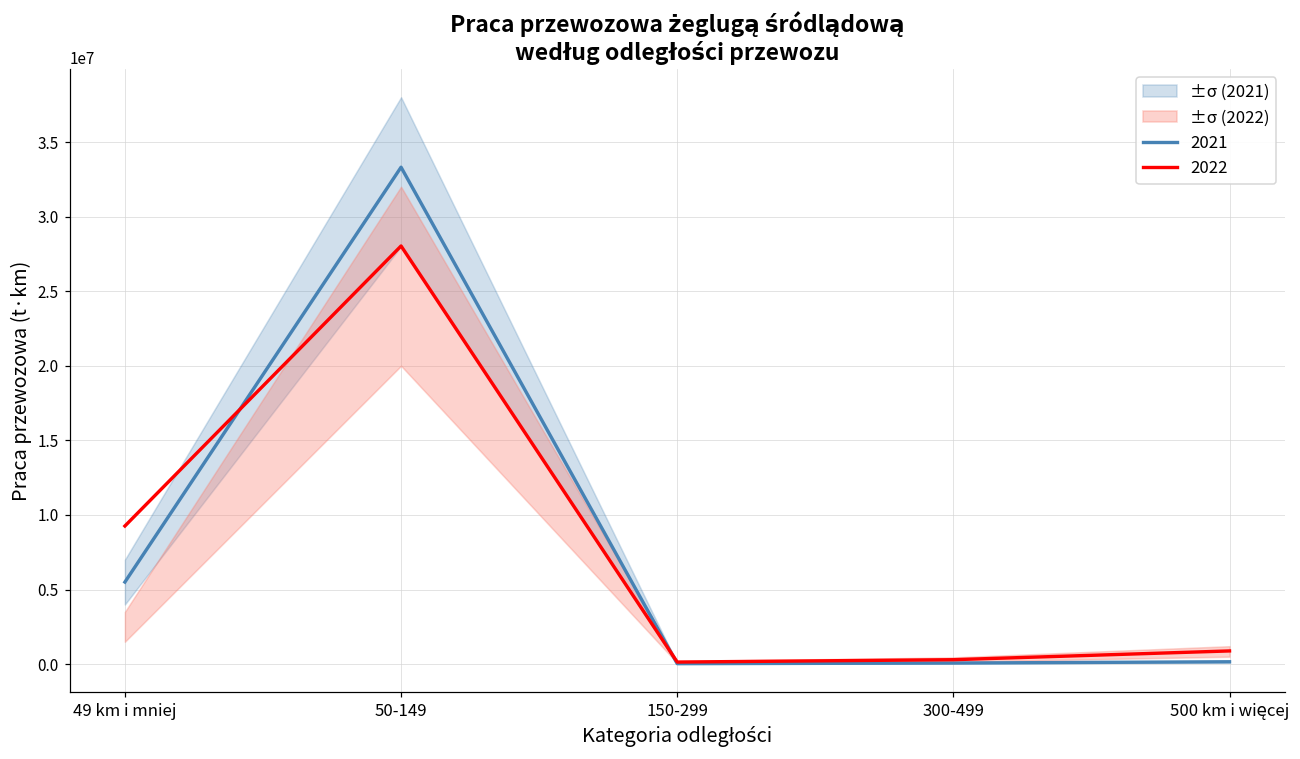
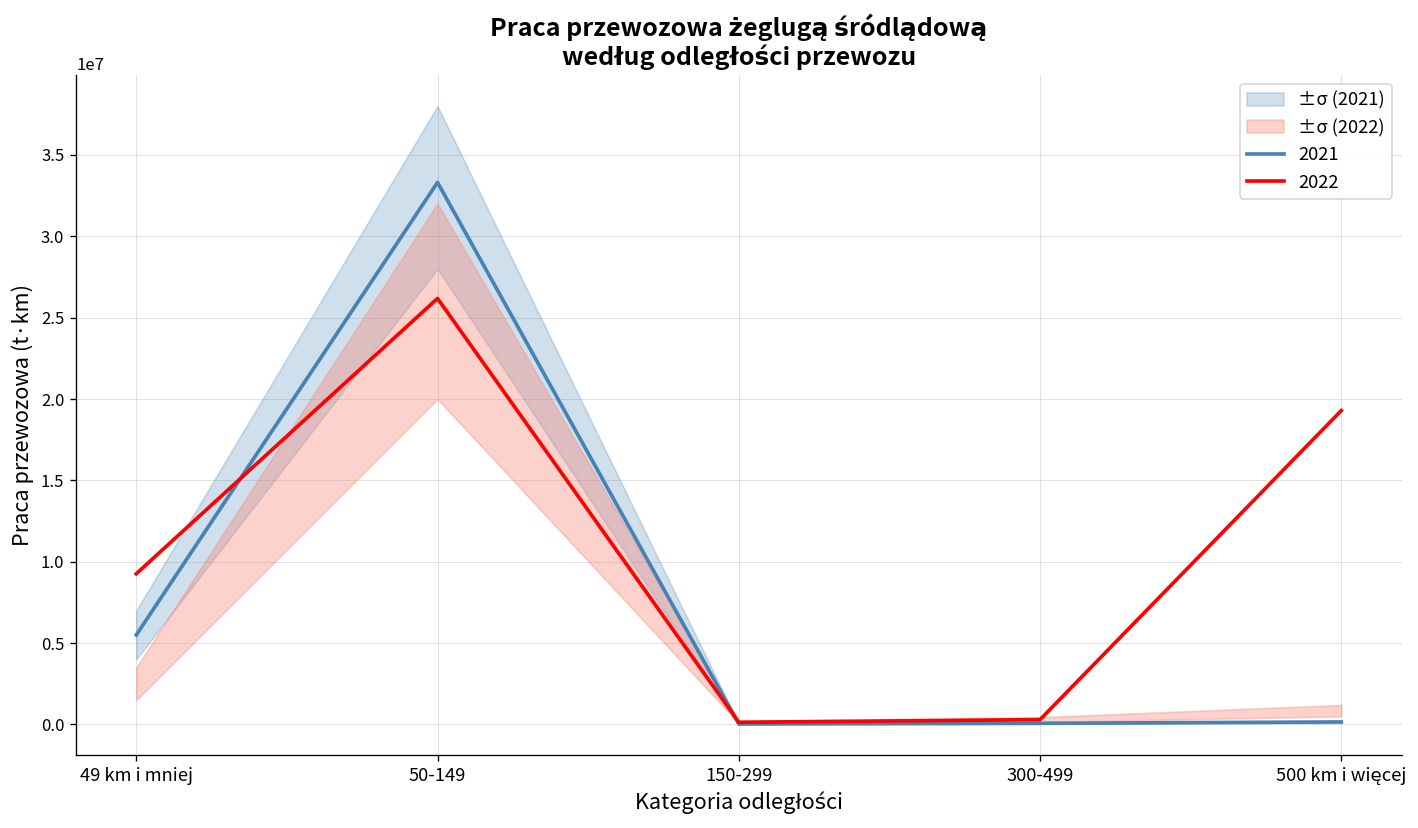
  {
    "2022": {
      "49 km i mniej": 9300000,
-     "50-149": 28000000,
-     "500 km i więcej": 900000
+     "50-149": 26200000,
+     "500 km i więcej": 19300000
    }
  }
